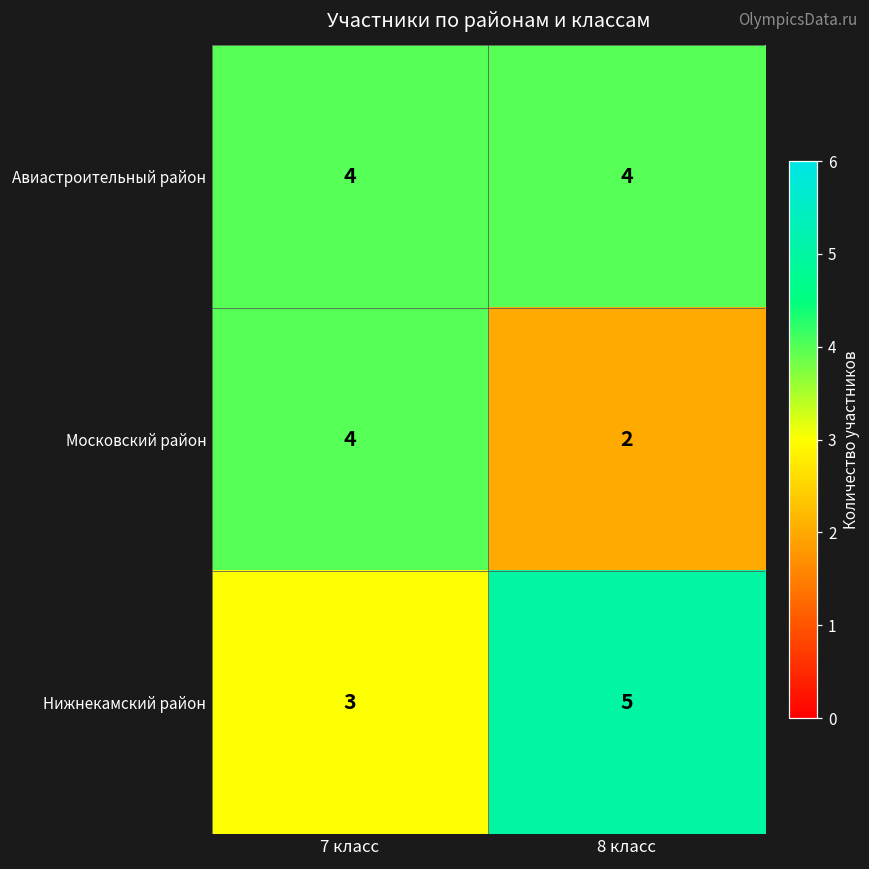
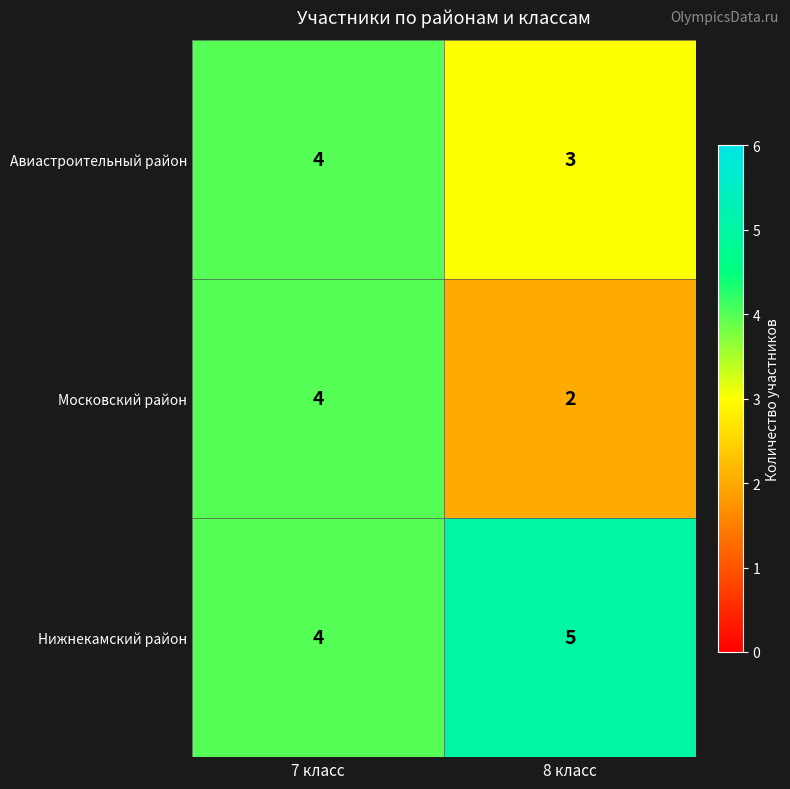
  {
    "Авиастроительный район": {
      "7 класс": 4,
-     "8 класс": 4
+     "8 класс": 3
    },
    "Московский район": {
      "7 класс": 4,
      "8 класс": 2
    },
    "Нижнекамский район": {
-     "7 класс": 3,
+     "7 класс": 4,
      "8 класс": 5
    }
  }
